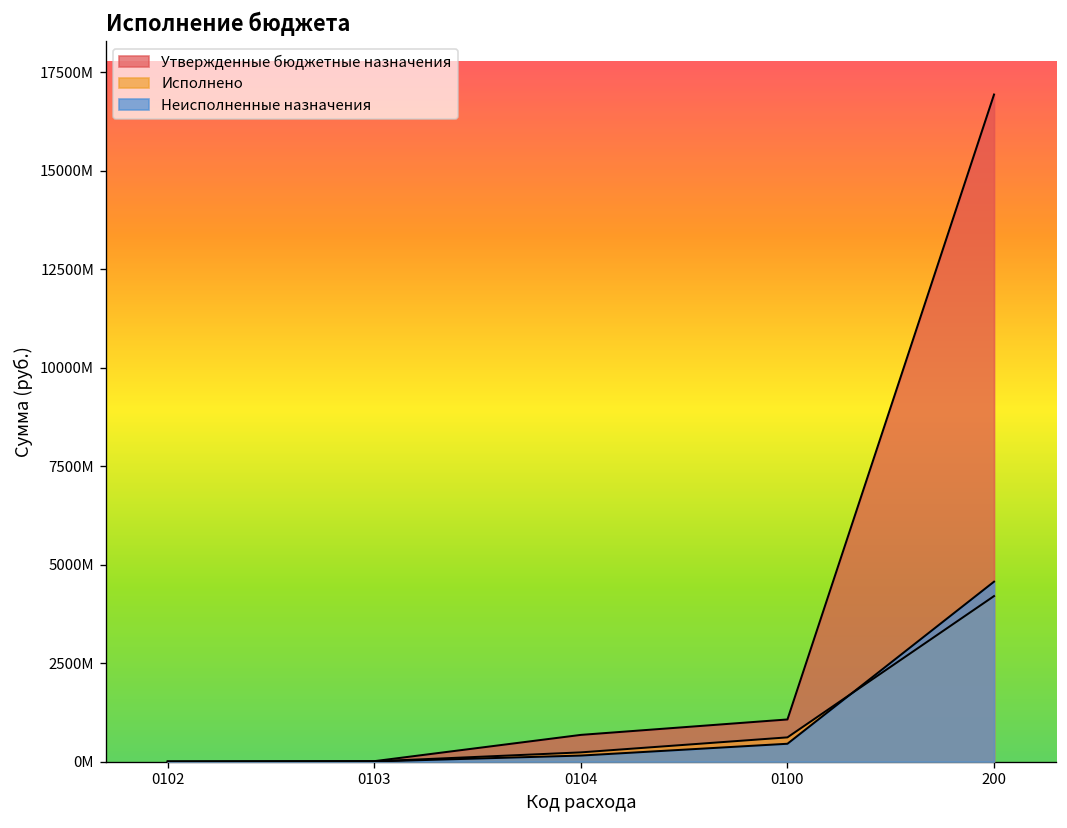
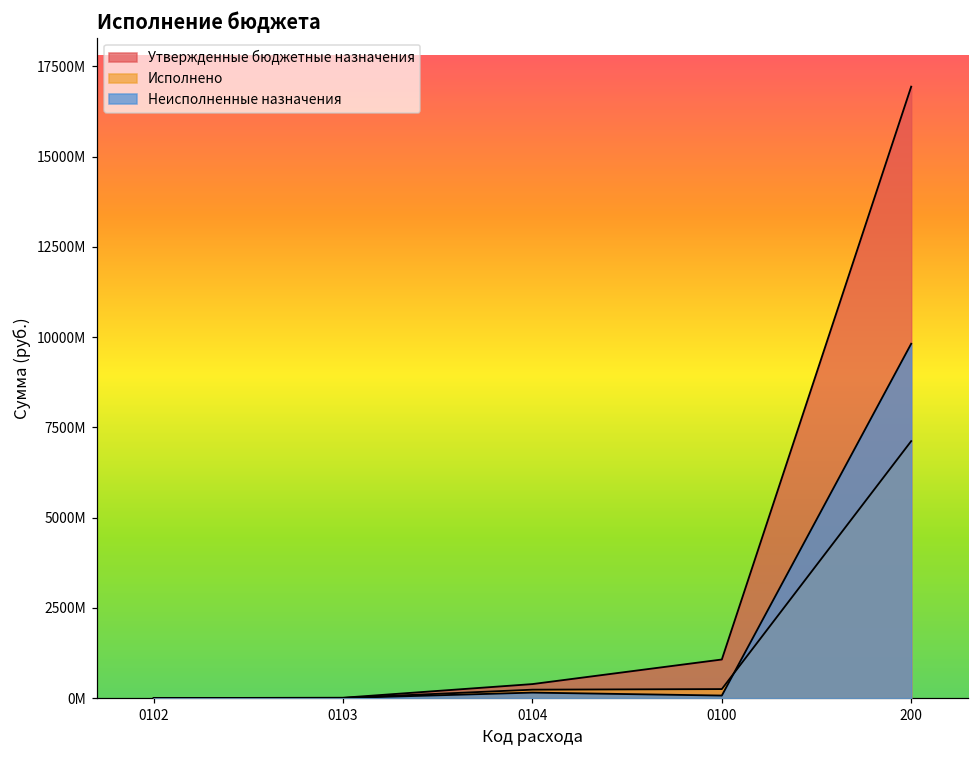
  {
    "Утвержденные бюджетные назначения": {
-     "0104": 700000000,
+     "0104": 400000000,
      "0100": 1100000000,
      "200": 16900000000
    },
    "Исполнено": {
      "0104": 200000000,
-     "0100": 600000000,
-     "200": 4200000000
+     "0100": 300000000,
+     "200": 7100000000
    },
    "Неисполненные назначения": {
      "0104": 200000000,
-     "0100": 500000000,
-     "200": 4600000000
+     "0100": 100000000,
+     "200": 9800000000
    }
  }
